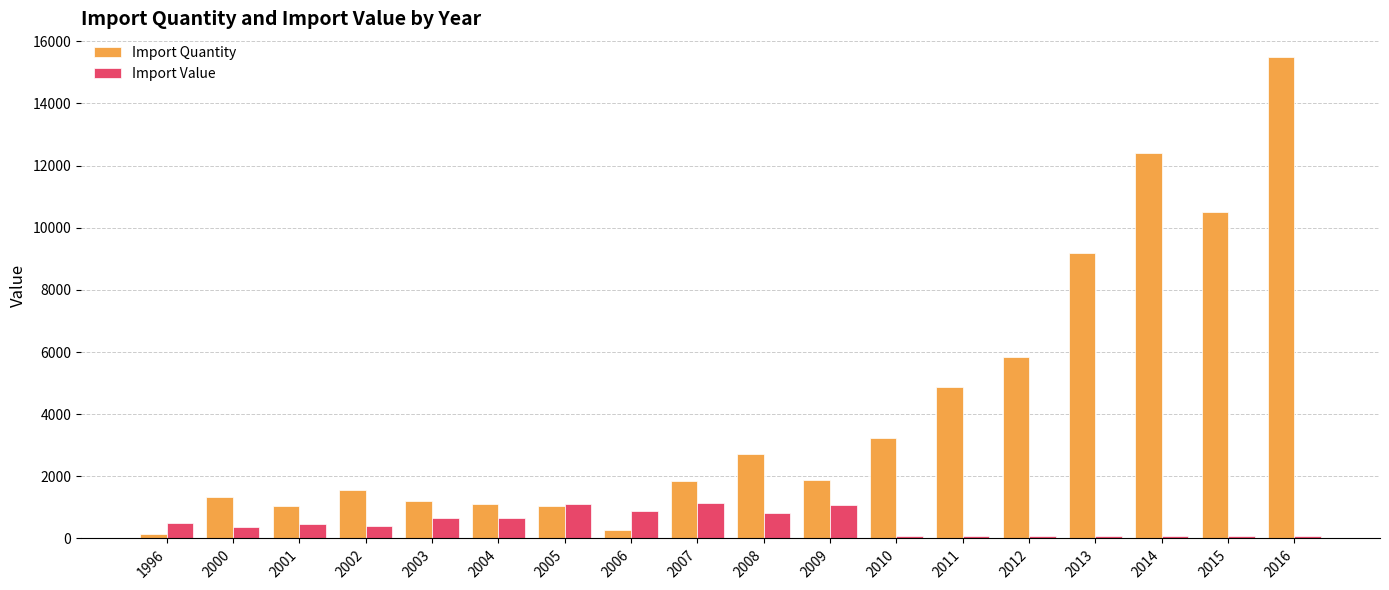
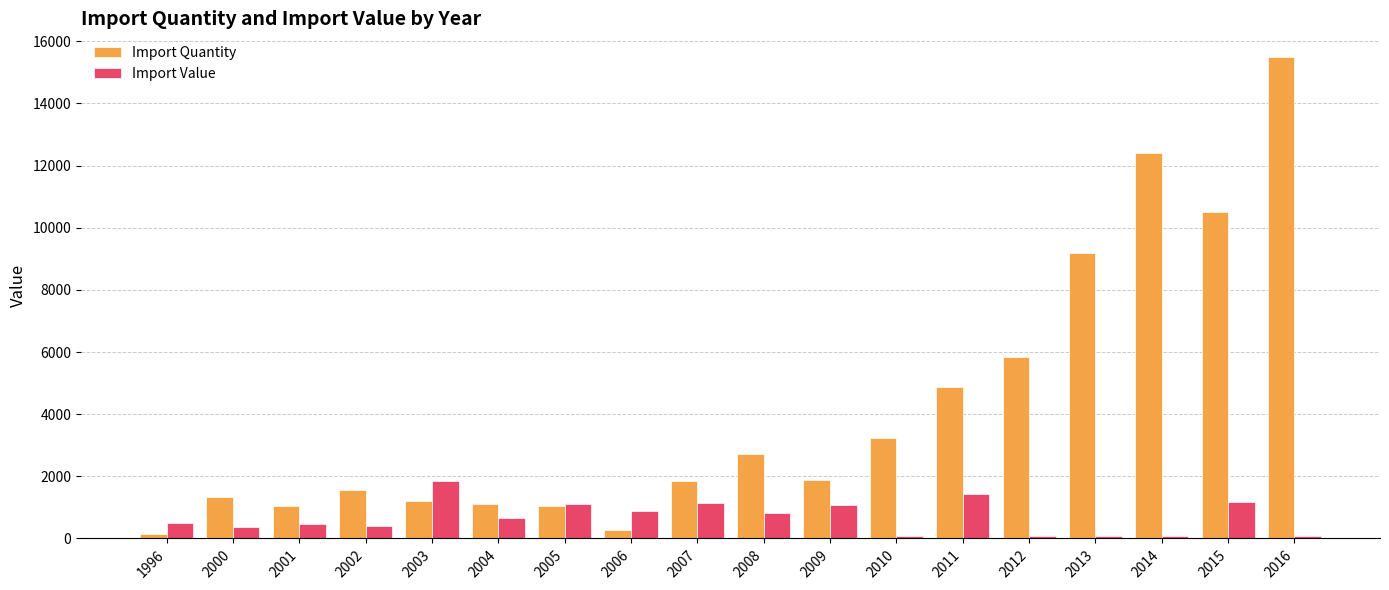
  {
    "Import Quantity": {
      "1996": 200,
      "2000": 1300,
      "2001": 1000,
      "2002": 1600,
      "2003": 1200,
      "2004": 1100,
      "2005": 1100,
      "2006": 300,
      "2007": 1800,
      "2008": 2700,
      "2009": 1900,
      "2010": 3200,
      "2011": 4900,
      "2012": 5800,
      "2013": 9200,
      "2014": 12400,
      "2015": 10500,
      "2016": 15500
    },
    "Import Value": {
      "1996": 500,
      "2000": 400,
      "2001": 500,
      "2002": 400,
-     "2003": 700,
+     "2003": 1800,
      "2004": 700,
      "2005": 1100,
      "2006": 900,
      "2007": 1100,
      "2008": 800,
      "2009": 1100,
      "2010": 100,
-     "2011": 100,
+     "2011": 1400,
      "2012": 100,
      "2013": 100,
      "2014": 100,
-     "2015": 100,
+     "2015": 1200,
      "2016": 100
    }
  }
